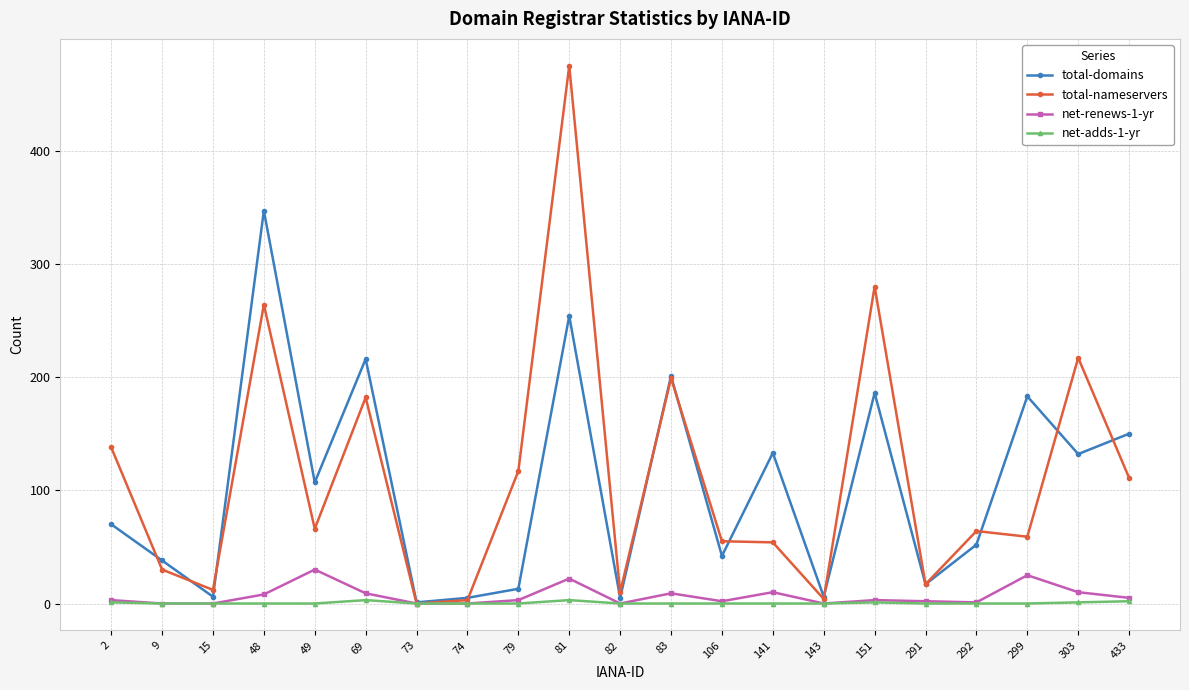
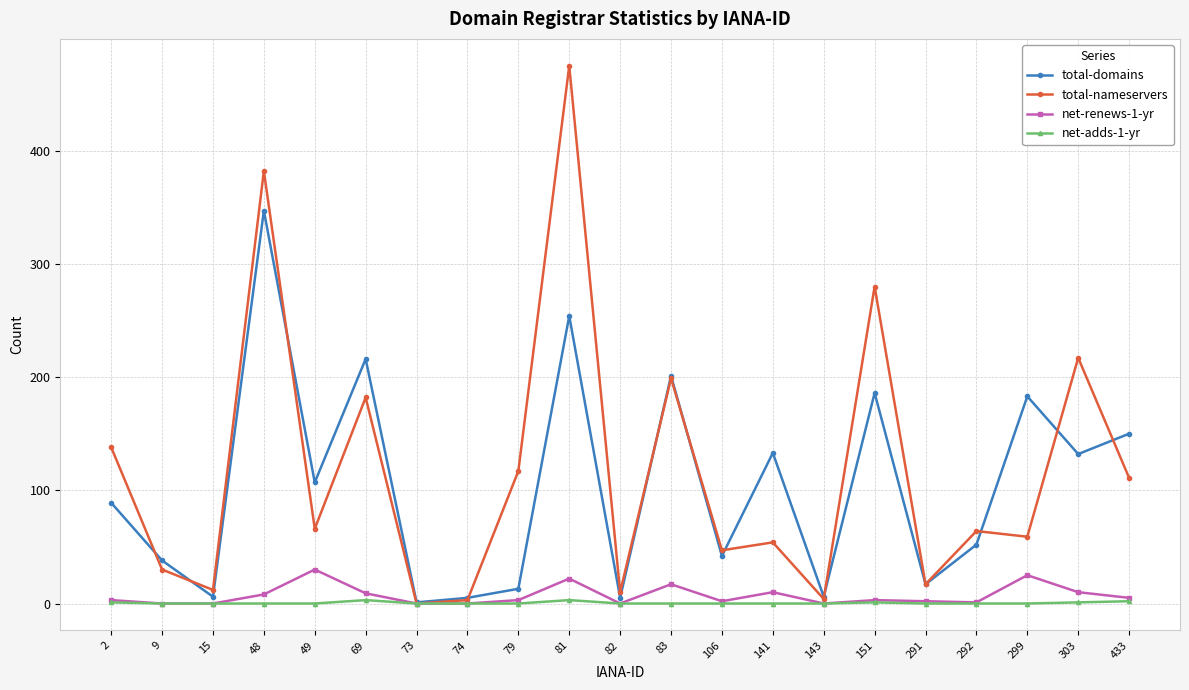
  {
    "total-domains": {
-     "2": 70,
+     "2": 89,
      "9": 38,
      "15": 6,
      "48": 347,
      "49": 107,
      "69": 216,
      "79": 13,
      "81": 254,
      "82": 5,
      "106": 42,
      "141": 133,
      "151": 186,
      "292": 52,
      "299": 183,
      "303": 132,
      "433": 150
    },
    "total-nameservers": {
      "2": 138,
      "9": 30,
      "15": 12,
-     "48": 264,
+     "48": 382,
      "49": 66,
      "69": 182,
      "79": 117,
      "81": 475,
      "82": 10,
-     "106": 55,
+     "106": 47,
      "141": 54,
      "151": 280,
      "292": 64,
      "299": 59,
      "303": 217,
      "433": 111
    },
    "net-renews-1-yr": {
      "48": 8,
      "49": 30,
      "69": 9,
      "79": 3,
      "81": 22,
-     "83": 9,
+     "83": 17,
      "141": 10,
      "299": 25,
      "303": 10,
      "433": 5
    },
    "net-adds-1-yr": {
      "48": 0,
      "49": 0,
      "69": 3,
      "79": 0,
      "81": 3,
      "83": 0,
      "141": 0,
      "299": 0,
      "303": 1,
      "433": 2
    }
  }
